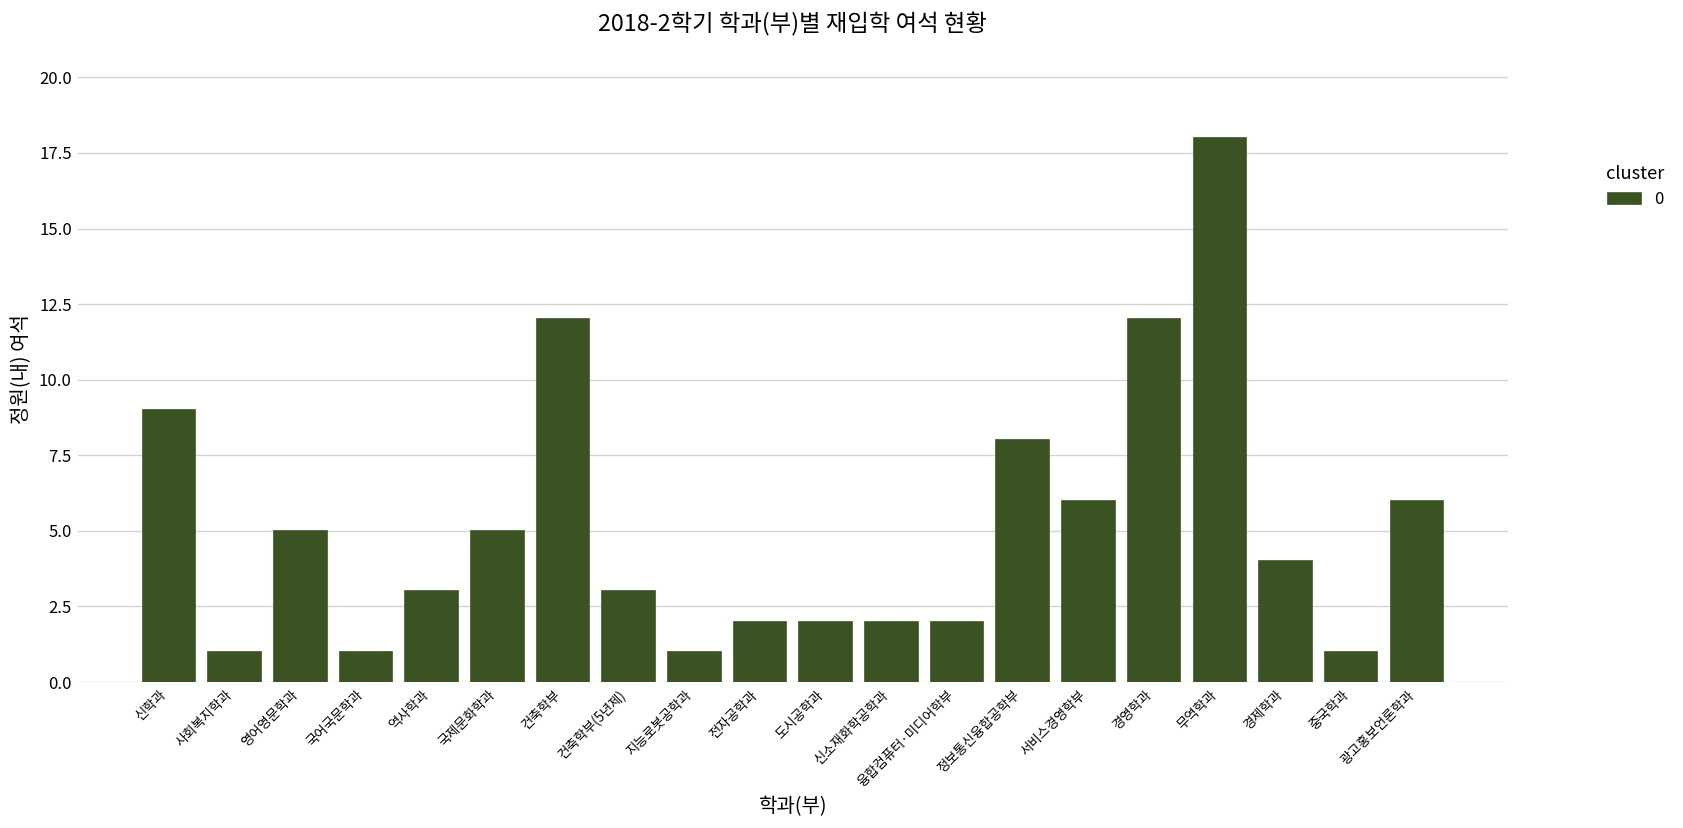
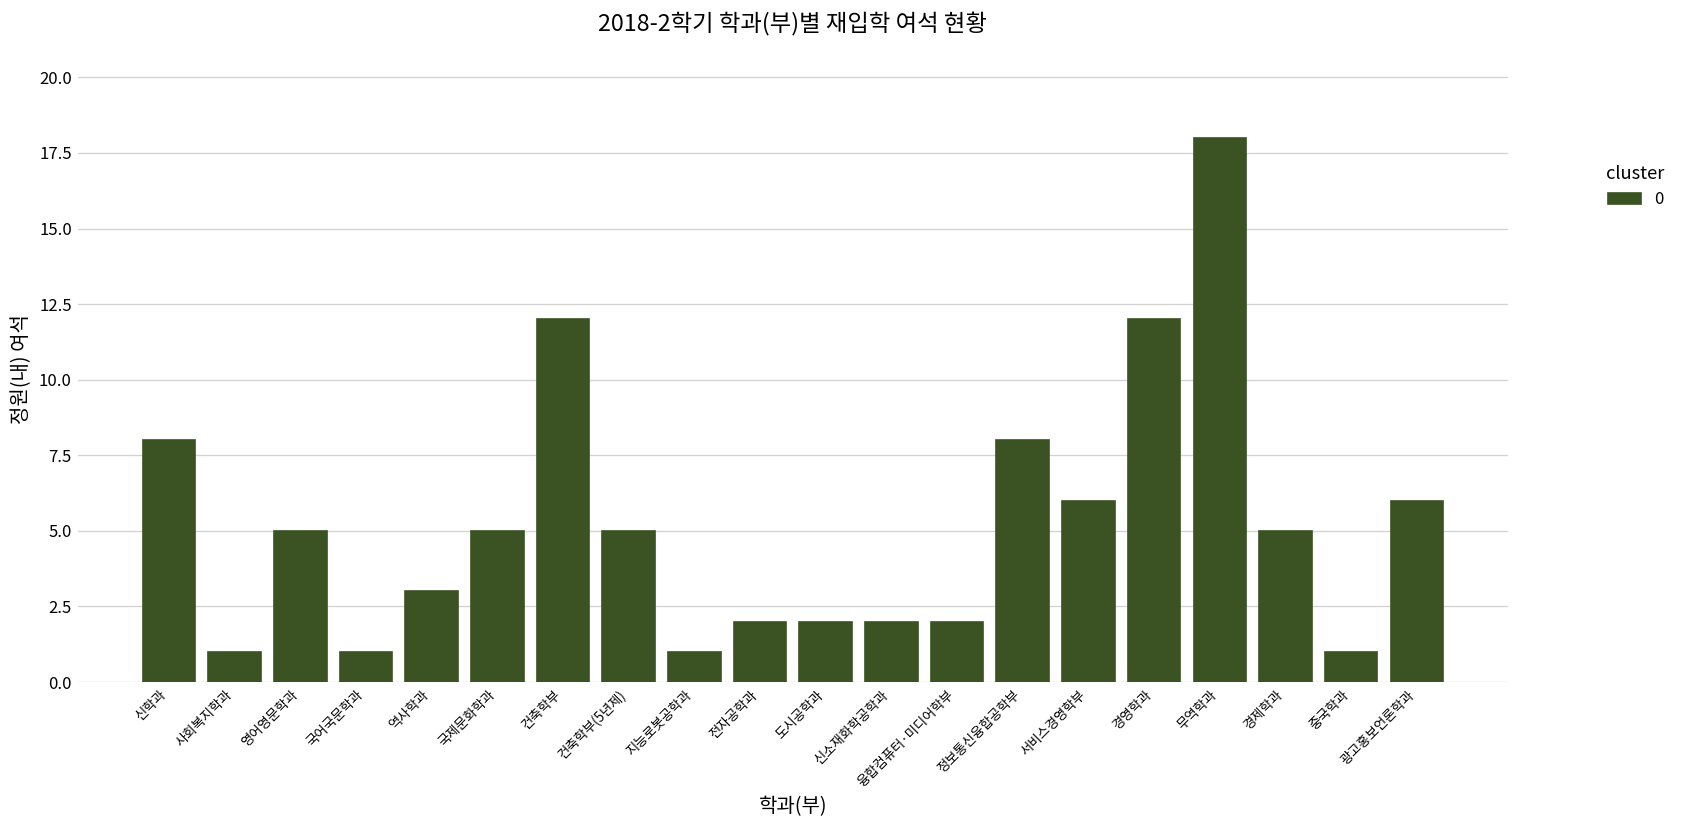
  {
-   "신학과": 9,
+   "신학과": 8,
    "사회복지학과": 1,
    "영어영문학과": 5,
    "국어국문학과": 1,
    "역사학과": 3,
    "국제문화학과": 5,
    "건축학부": 12,
-   "건축학부(5년제)": 3,
+   "건축학부(5년제)": 5,
    "지능로봇공학과": 1,
    "전자공학과": 2,
    "도시공학과": 2,
    "신소재화학공학과": 2,
    "융합컴퓨터·미디어학부": 2,
    "정보통신융합공학부": 8,
    "서비스경영학부": 6,
    "경영학과": 12,
    "무역학과": 18,
-   "경제학과": 4,
+   "경제학과": 5,
    "중국학과": 1,
    "광고홍보언론학과": 6
  }
